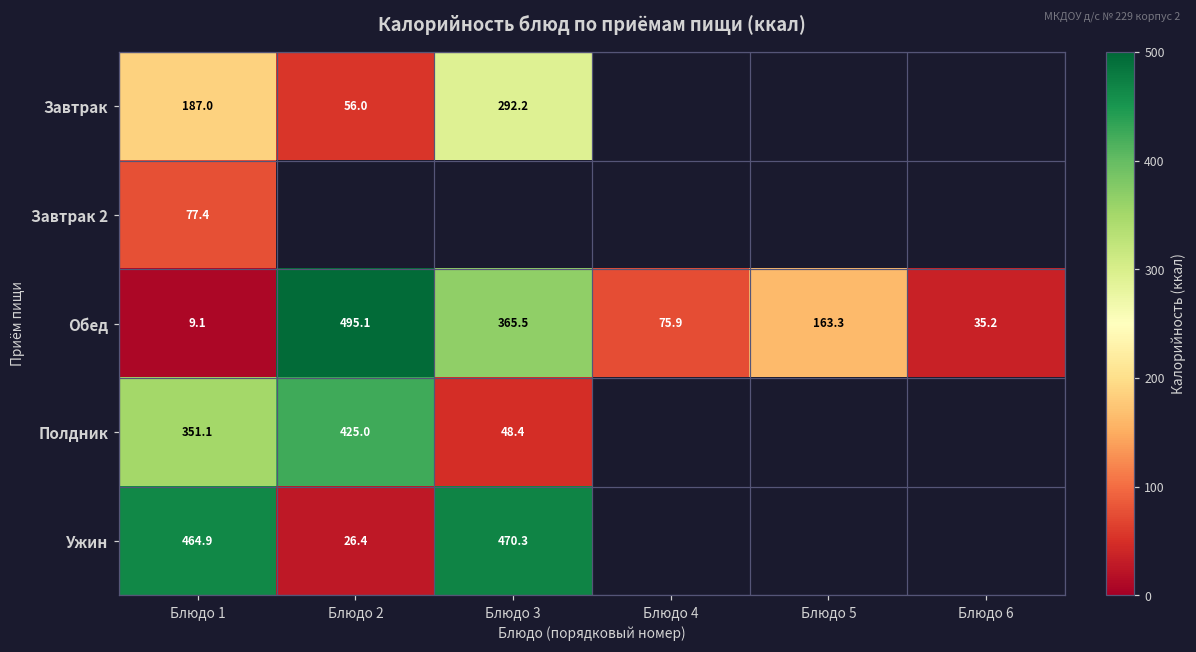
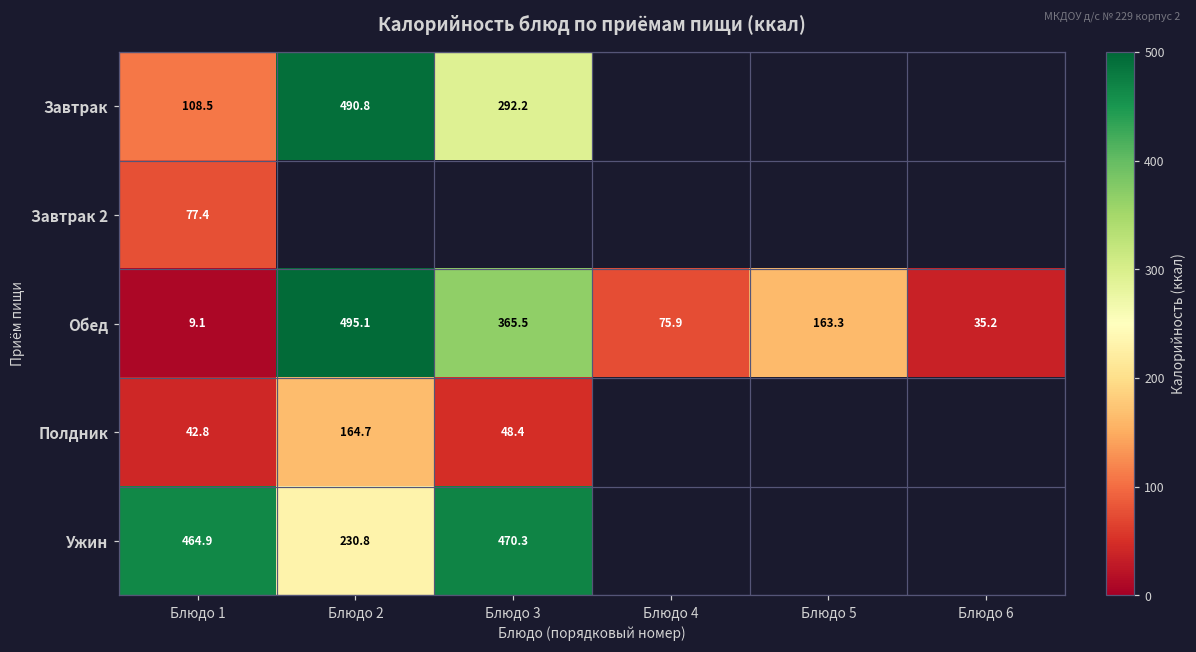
  {
    "Завтрак": {
-     "Блюдо 1": 187.0,
-     "Блюдо 2": 56.0,
+     "Блюдо 1": 108.5,
+     "Блюдо 2": 490.8,
      "Блюдо 3": 292.2
    },
    "Завтрак 2": {
      "Блюдо 1": 77.4
    },
    "Обед": {
      "Блюдо 1": 9.1,
      "Блюдо 2": 495.1,
      "Блюдо 3": 365.5,
      "Блюдо 4": 75.9,
      "Блюдо 5": 163.3,
      "Блюдо 6": 35.2
    },
    "Полдник": {
-     "Блюдо 1": 351.1,
-     "Блюдо 2": 425.0,
+     "Блюдо 1": 42.8,
+     "Блюдо 2": 164.7,
      "Блюдо 3": 48.4
    },
    "Ужин": {
      "Блюдо 1": 464.9,
-     "Блюдо 2": 26.4,
+     "Блюдо 2": 230.8,
      "Блюдо 3": 470.3
    }
  }
